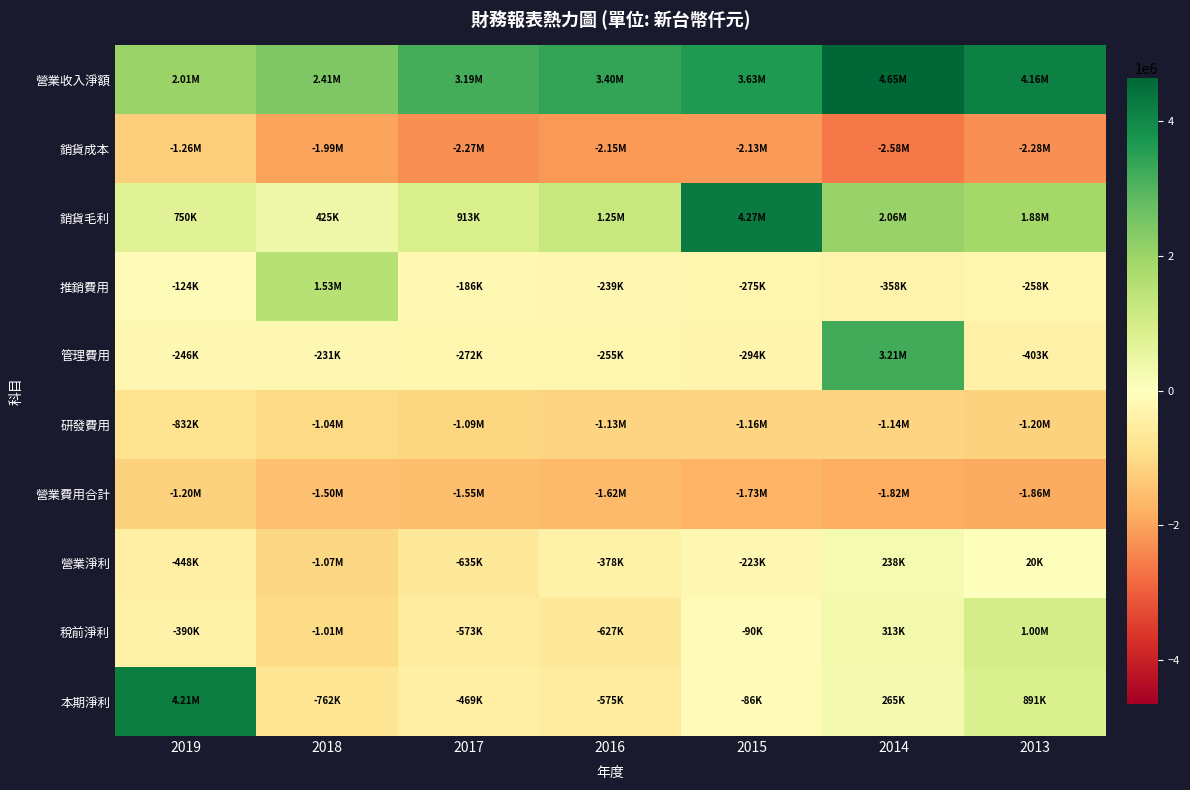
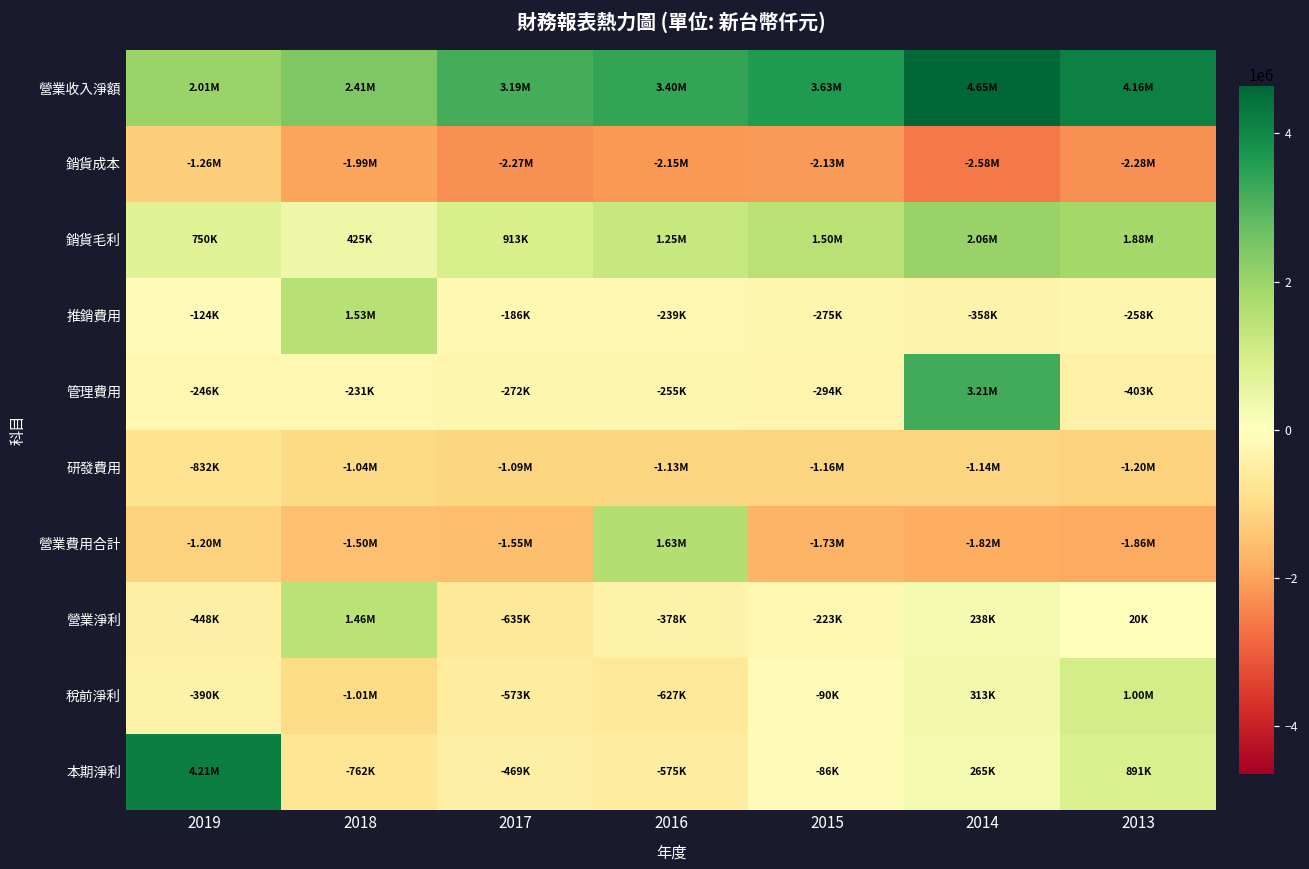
  {
    "營業收入淨額": {
      "2019": "2.01M",
      "2018": "2.41M",
      "2017": "3.19M",
      "2016": "3.40M",
      "2015": "3.63M",
      "2014": "4.65M",
      "2013": "4.16M"
    },
    "銷貨成本": {
      "2019": "-1.26M",
      "2018": "-1.99M",
      "2017": "-2.27M",
      "2016": "-2.15M",
      "2015": "-2.13M",
      "2014": "-2.58M",
      "2013": "-2.28M"
    },
    "銷貨毛利": {
      "2019": "750K",
      "2018": "425K",
      "2017": "913K",
      "2016": "1.25M",
-     "2015": "4.27M",
+     "2015": "1.50M",
      "2014": "2.06M",
      "2013": "1.88M"
    },
    "推銷費用": {
      "2019": "-124K",
      "2018": "1.53M",
      "2017": "-186K",
      "2016": "-239K",
      "2015": "-275K",
      "2014": "-358K",
      "2013": "-258K"
    },
    "管理費用": {
      "2019": "-246K",
      "2018": "-231K",
      "2017": "-272K",
      "2016": "-255K",
      "2015": "-294K",
      "2014": "3.21M",
      "2013": "-403K"
    },
    "研發費用": {
      "2019": "-832K",
      "2018": "-1.04M",
      "2017": "-1.09M",
      "2016": "-1.13M",
      "2015": "-1.16M",
      "2014": "-1.14M",
      "2013": "-1.20M"
    },
    "營業費用合計": {
      "2019": "-1.20M",
      "2018": "-1.50M",
      "2017": "-1.55M",
-     "2016": "-1.62M",
+     "2016": "1.63M",
      "2015": "-1.73M",
      "2014": "-1.82M",
      "2013": "-1.86M"
    },
    "營業淨利": {
      "2019": "-448K",
-     "2018": "-1.07M",
+     "2018": "1.46M",
      "2017": "-635K",
      "2016": "-378K",
      "2015": "-223K",
      "2014": "238K",
      "2013": "20K"
    },
    "稅前淨利": {
      "2019": "-390K",
      "2018": "-1.01M",
      "2017": "-573K",
      "2016": "-627K",
      "2015": "-90K",
      "2014": "313K",
      "2013": "1.00M"
    },
    "本期淨利": {
      "2019": "4.21M",
      "2018": "-762K",
      "2017": "-469K",
      "2016": "-575K",
      "2015": "-86K",
      "2014": "265K",
      "2013": "891K"
    }
  }
